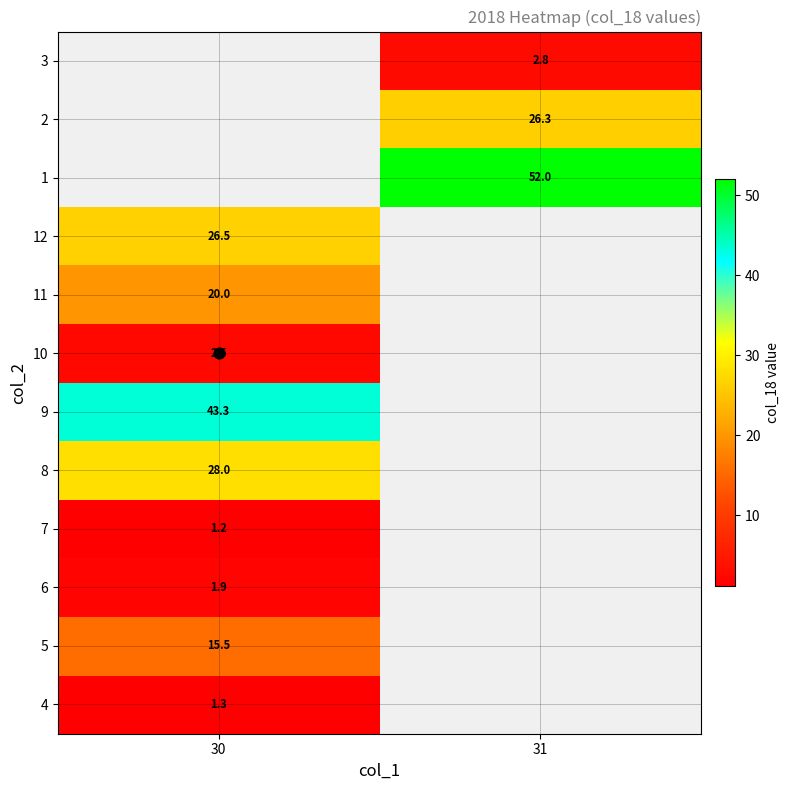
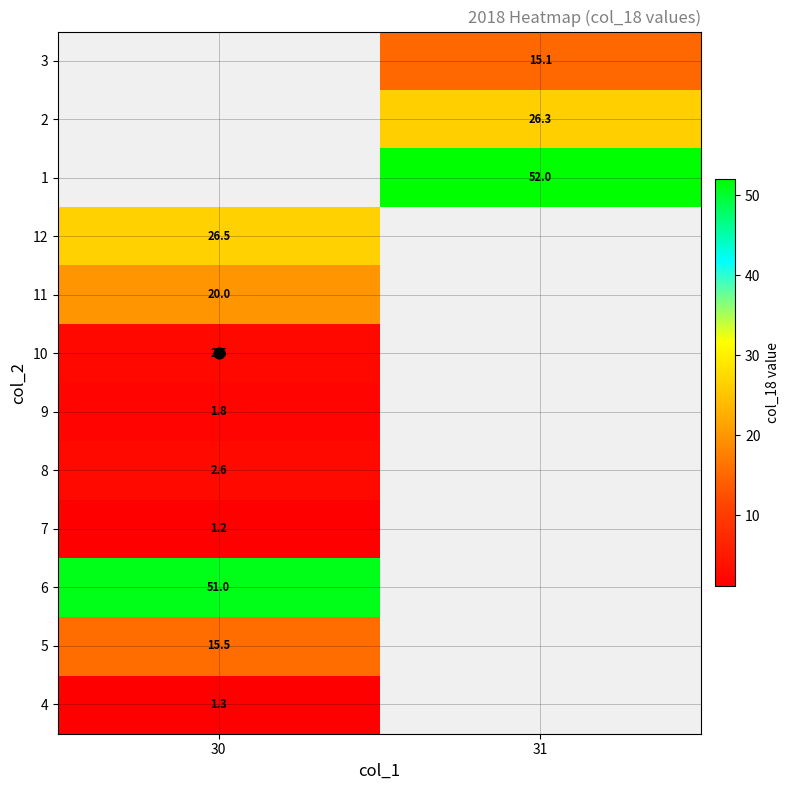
  {
    "3": {
-     "31": 2.8
+     "31": 15.1
    },
    "2": {
      "31": 26.3
    },
    "1": {
      "31": 52.0
    },
    "12": {
      "30": 26.5
    },
    "11": {
      "30": 20.0
    },
    "9": {
-     "30": 43.3
+     "30": 1.8
    },
    "8": {
-     "30": 28.0
+     "30": 2.6
    },
    "7": {
      "30": 1.2
    },
    "6": {
-     "30": 1.9
+     "30": 51.0
    },
    "5": {
      "30": 15.5
    },
    "4": {
      "30": 1.3
    }
  }
